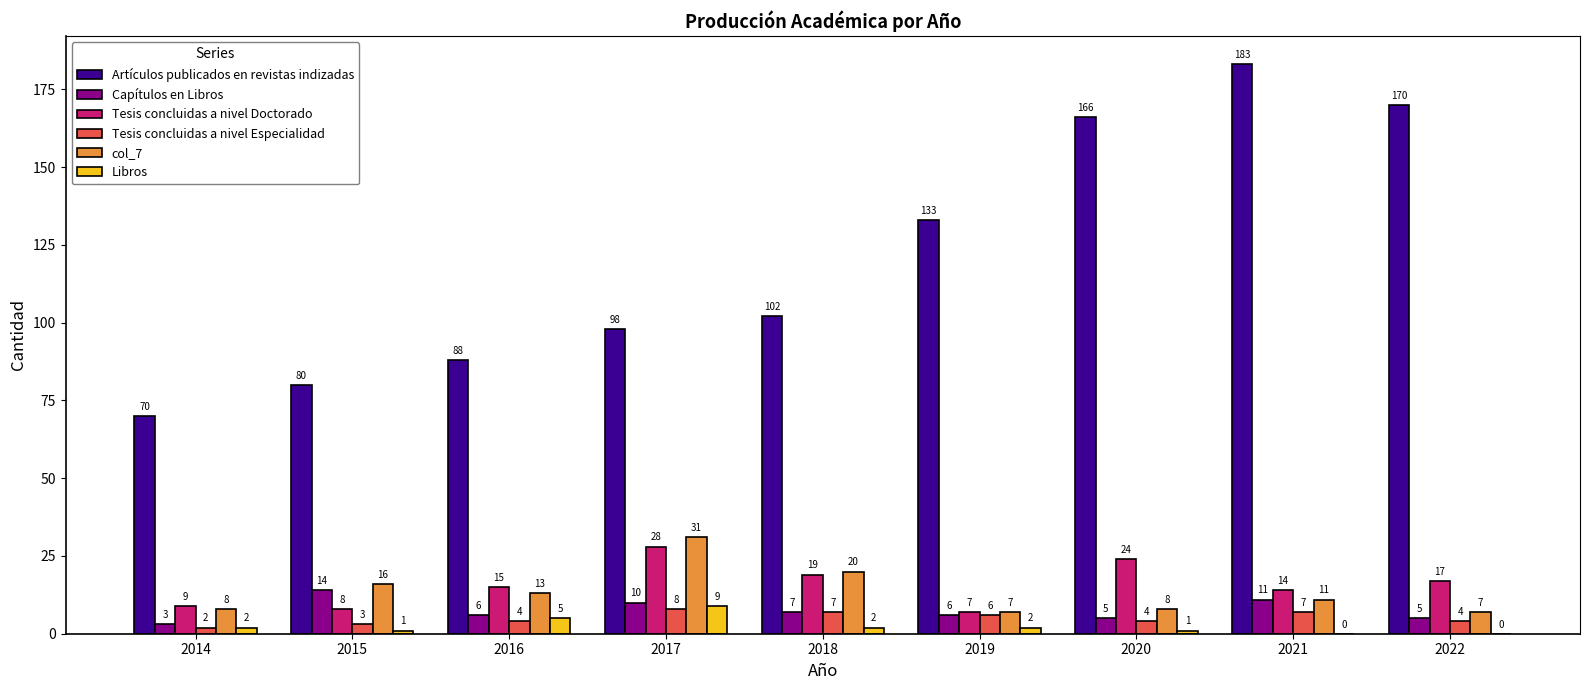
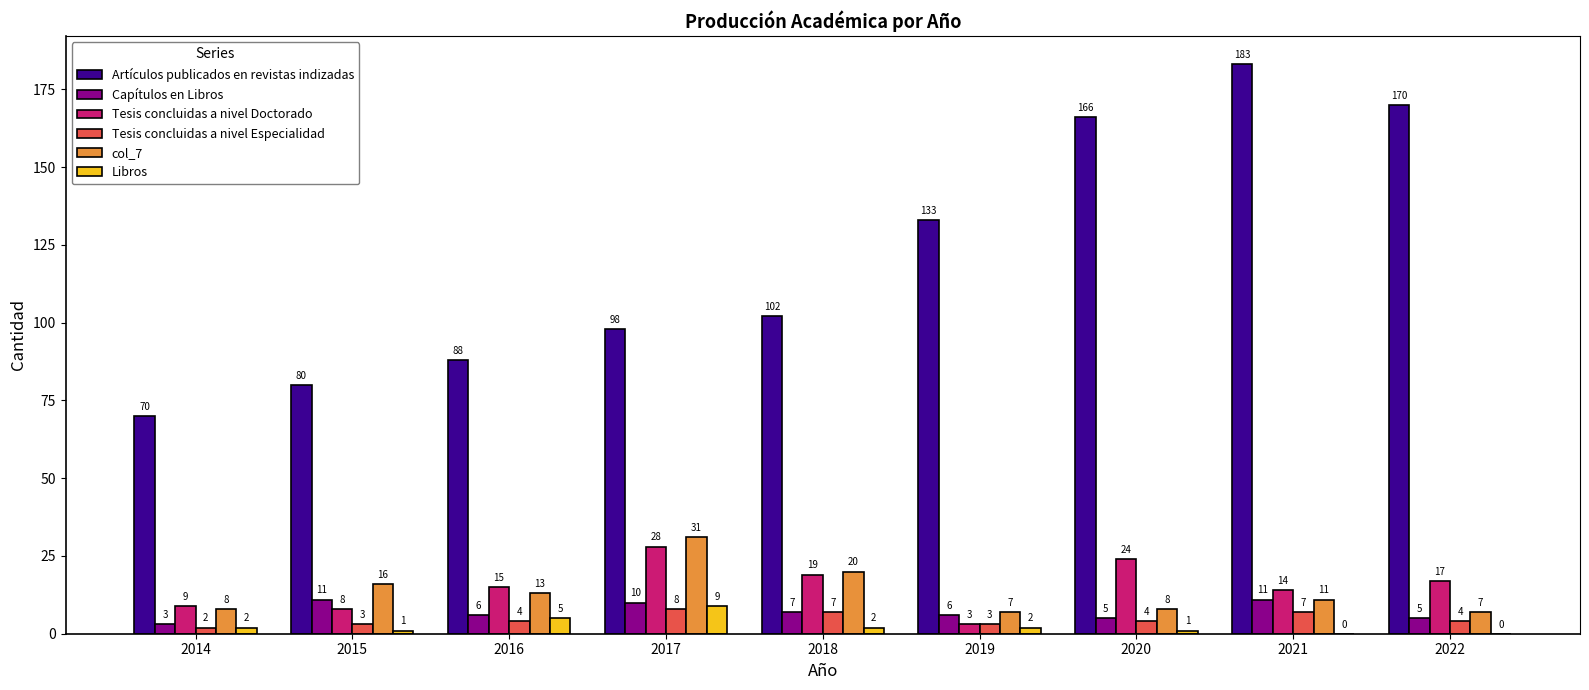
  {
    "Artículos publicados en revistas indizadas": {
      "2014": 70,
      "2015": 80,
      "2016": 88,
      "2017": 98,
      "2018": 102,
      "2019": 133,
      "2020": 166,
      "2021": 183,
      "2022": 170
    },
    "Capítulos en Libros": {
      "2014": 3,
-     "2015": 14,
+     "2015": 11,
      "2016": 6,
      "2017": 10,
      "2018": 7,
      "2019": 6,
      "2020": 5,
      "2021": 11,
      "2022": 5
    },
    "Tesis concluidas a nivel Doctorado": {
      "2014": 9,
      "2015": 8,
      "2016": 15,
      "2017": 28,
      "2018": 19,
-     "2019": 7,
+     "2019": 3,
      "2020": 24,
      "2021": 14,
      "2022": 17
    },
    "Tesis concluidas a nivel Especialidad": {
      "2014": 2,
      "2015": 3,
      "2016": 4,
      "2017": 8,
      "2018": 7,
-     "2019": 6,
+     "2019": 3,
      "2020": 4,
      "2021": 7,
      "2022": 4
    },
    "col_7": {
      "2014": 8,
      "2015": 16,
      "2016": 13,
      "2017": 31,
      "2018": 20,
      "2019": 7,
      "2020": 8,
      "2021": 11,
      "2022": 7
    },
    "Libros": {
      "2014": 2,
      "2015": 1,
      "2016": 5,
      "2017": 9,
      "2018": 2,
      "2019": 2,
      "2020": 1,
      "2021": 0,
      "2022": 0
    }
  }
